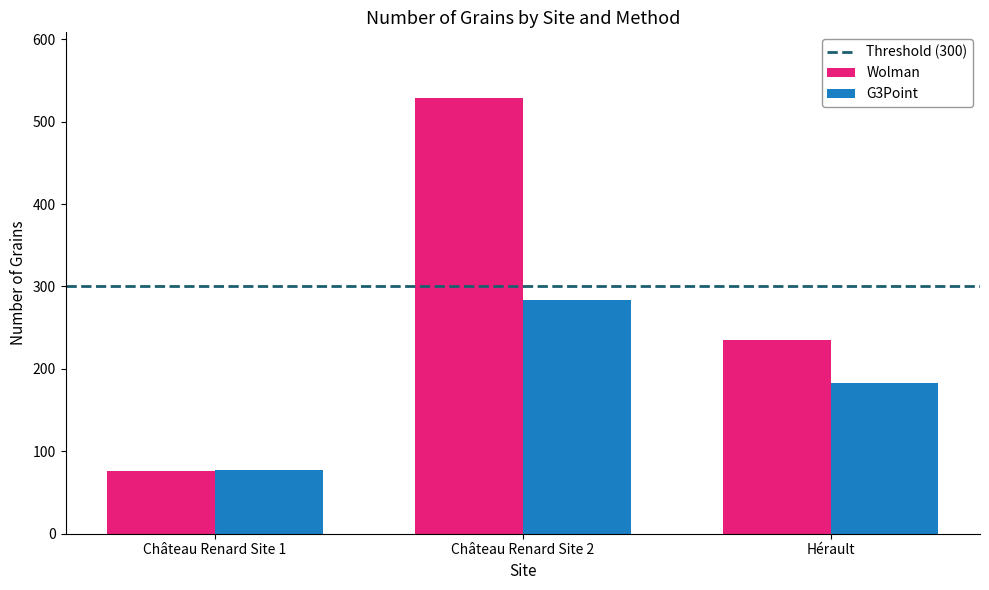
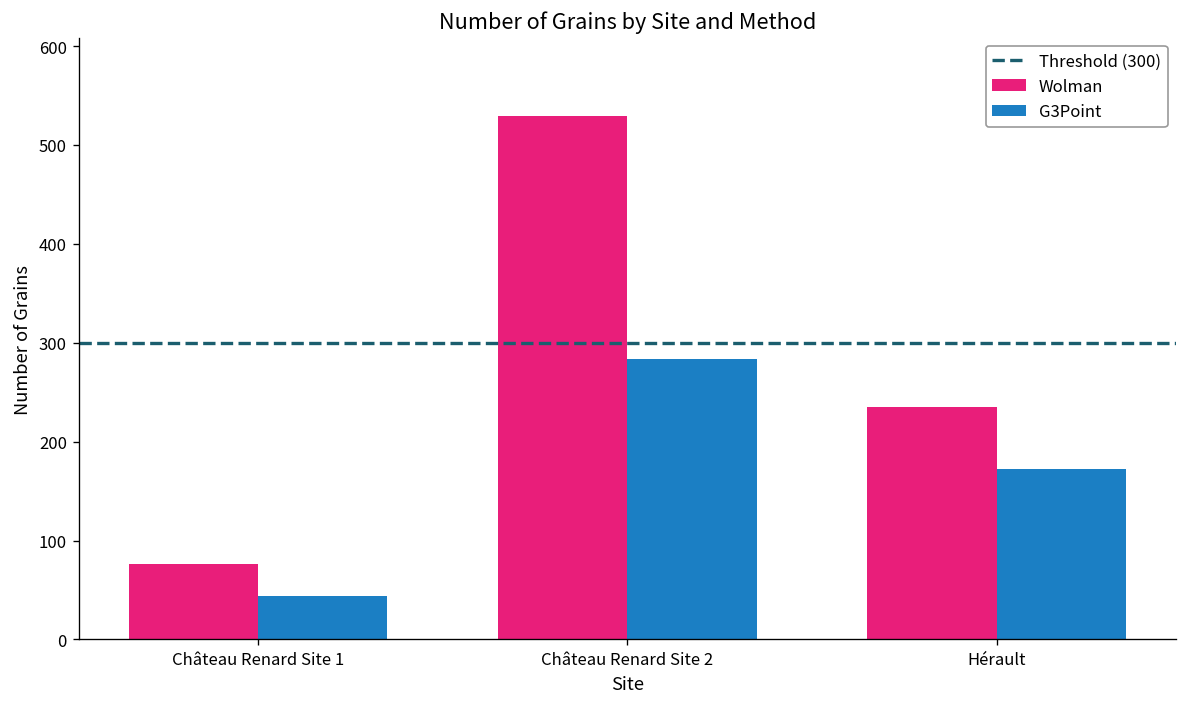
  {
    "Wolman": {
      "Château Renard Site 1": 80,
      "Château Renard Site 2": 530,
      "Hérault": 240
    },
    "G3Point": {
-     "Château Renard Site 1": 80,
+     "Château Renard Site 1": 40,
      "Château Renard Site 2": 280,
-     "Hérault": 180
+     "Hérault": 170
    }
  }
